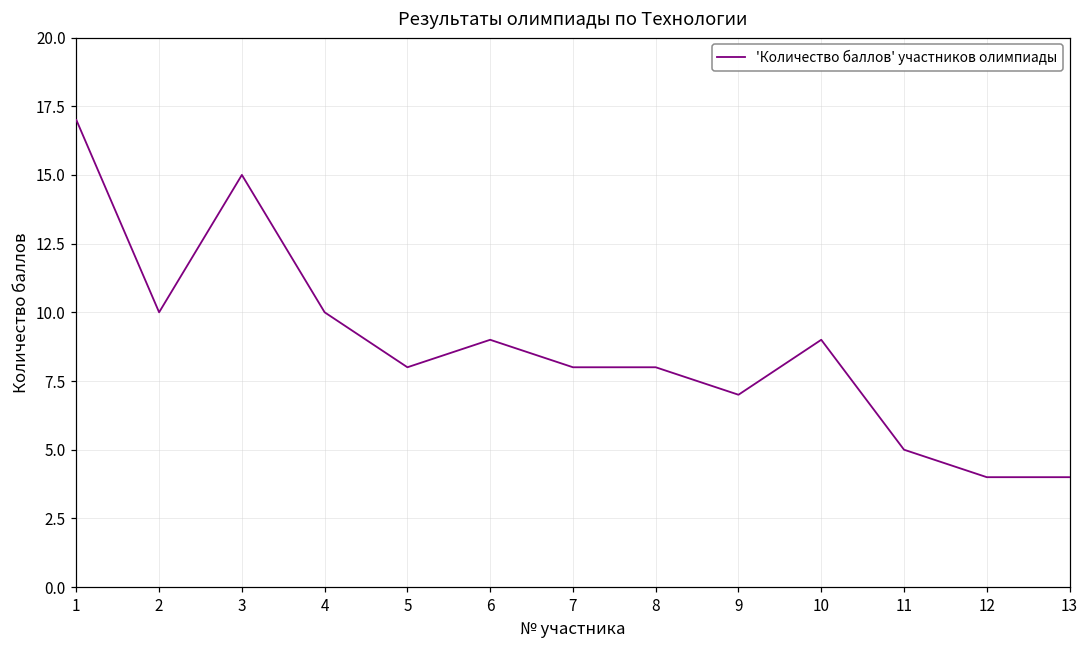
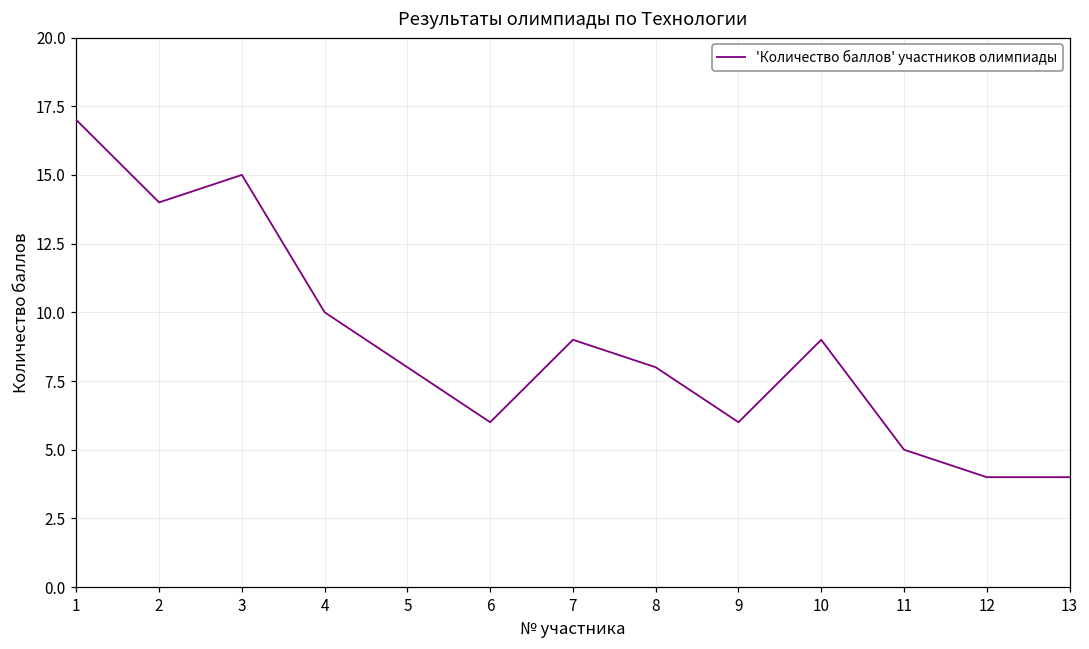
  {
    "1": 17,
-   "2": 10,
+   "2": 14,
    "3": 15,
    "4": 10,
    "5": 8,
-   "6": 9,
-   "7": 8,
+   "6": 6,
+   "7": 9,
    "8": 8,
-   "9": 7,
+   "9": 6,
    "10": 9,
    "11": 5,
    "12": 4,
    "13": 4
  }
